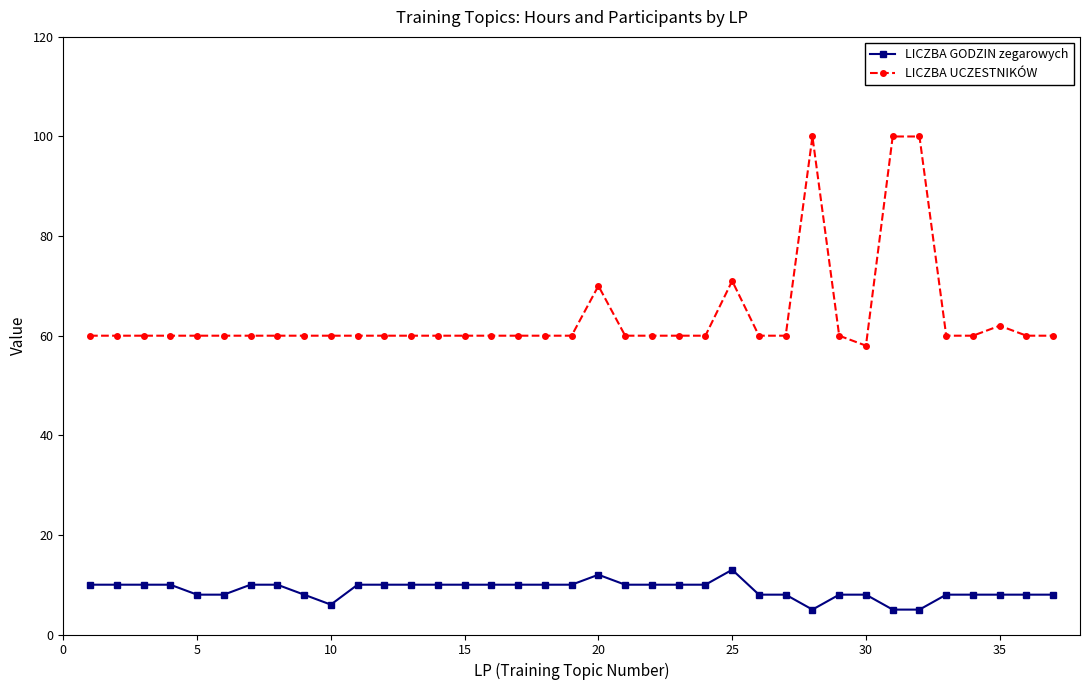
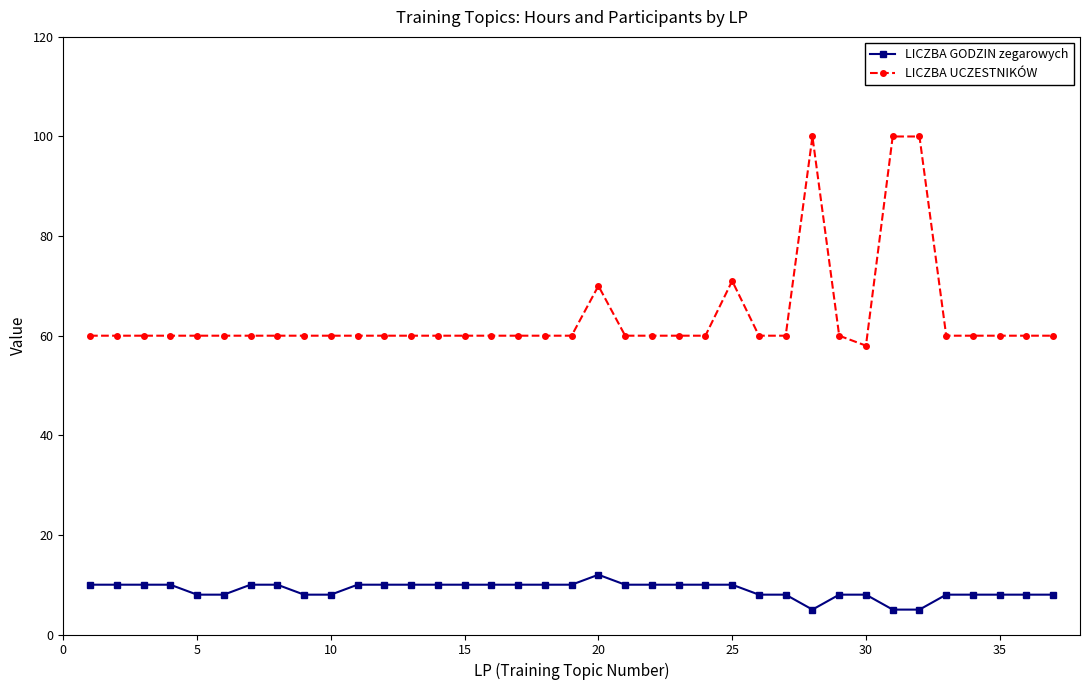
  {
    "LICZBA GODZIN zegarowych": {
      "5": 8,
-     "10": 6,
+     "10": 8,
      "15": 10,
      "20": 12,
-     "25": 13,
+     "25": 10,
      "30": 8,
      "35": 8
    },
    "LICZBA UCZESTNIKÓW": {
      "5": 60,
      "10": 60,
      "15": 60,
      "20": 70,
      "25": 71,
      "30": 58,
-     "35": 62
+     "35": 60
    }
  }
